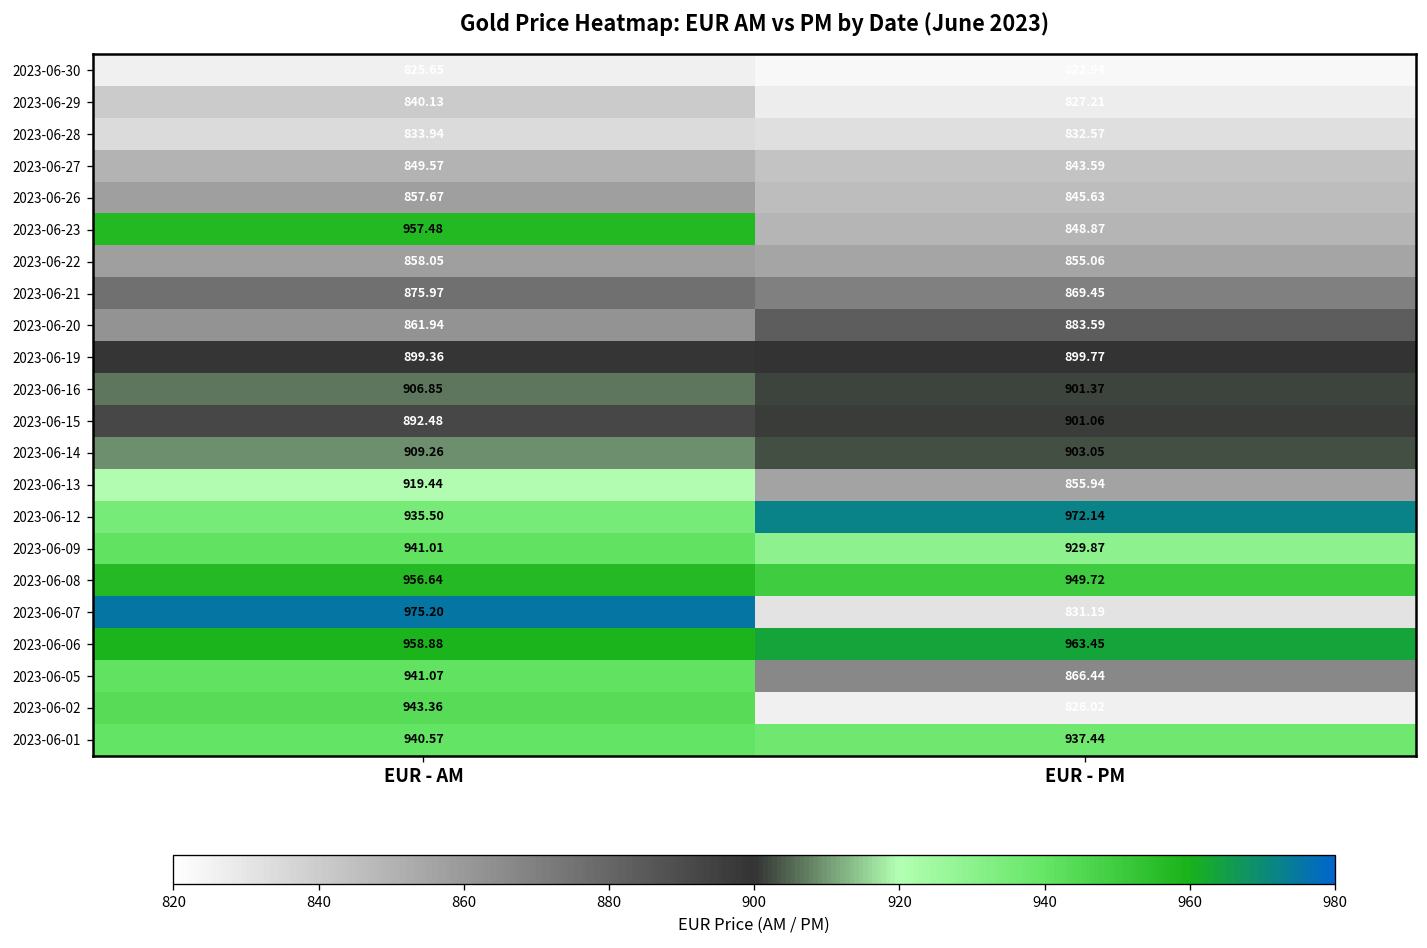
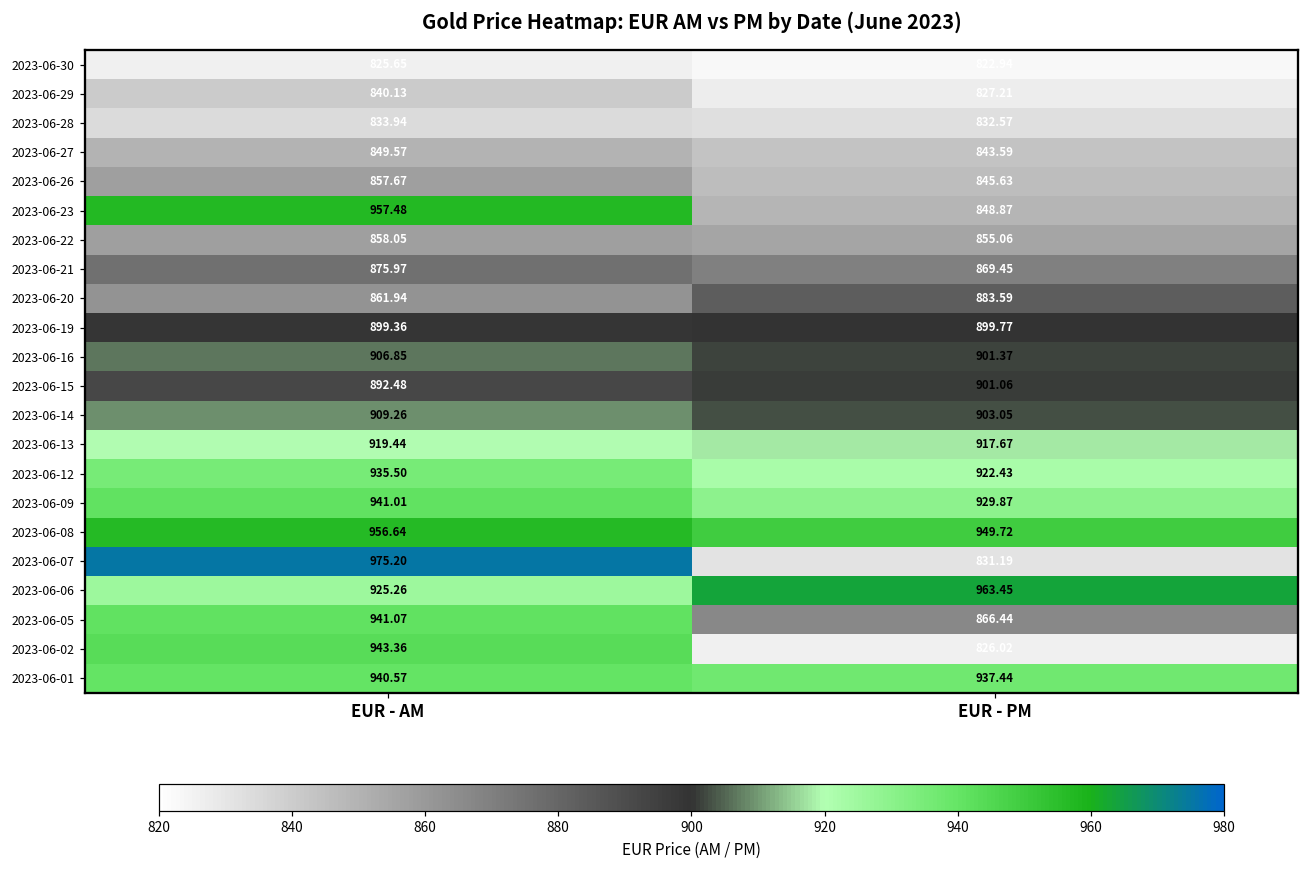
  {
    "2023-06-29": {
      "EUR - AM": 840.13
    },
    "2023-06-27": {
      "EUR - AM": 849.57,
      "EUR - PM": 843.59
    },
    "2023-06-26": {
      "EUR - AM": 857.67,
      "EUR - PM": 845.63
    },
    "2023-06-23": {
      "EUR - AM": 957.48,
      "EUR - PM": 848.87
    },
    "2023-06-22": {
      "EUR - AM": 858.05,
      "EUR - PM": 855.06
    },
    "2023-06-21": {
      "EUR - AM": 875.97,
      "EUR - PM": 869.45
    },
    "2023-06-20": {
      "EUR - AM": 861.94,
      "EUR - PM": 883.59
    },
    "2023-06-19": {
      "EUR - AM": 899.36,
      "EUR - PM": 899.77
    },
    "2023-06-16": {
      "EUR - AM": 906.85,
      "EUR - PM": 901.37
    },
    "2023-06-15": {
      "EUR - AM": 892.48,
      "EUR - PM": 901.06
    },
    "2023-06-14": {
      "EUR - AM": 909.26,
      "EUR - PM": 903.05
    },
    "2023-06-13": {
      "EUR - AM": 919.44,
-     "EUR - PM": 855.94
+     "EUR - PM": 917.67
    },
    "2023-06-12": {
      "EUR - AM": 935.50,
-     "EUR - PM": 972.14
+     "EUR - PM": 922.43
    },
    "2023-06-09": {
      "EUR - AM": 941.01,
      "EUR - PM": 929.87
    },
    "2023-06-08": {
      "EUR - AM": 956.64,
      "EUR - PM": 949.72
    },
    "2023-06-07": {
      "EUR - AM": 975.20
    },
    "2023-06-06": {
-     "EUR - AM": 958.88,
+     "EUR - AM": 925.26,
      "EUR - PM": 963.45
    },
    "2023-06-05": {
      "EUR - AM": 941.07,
      "EUR - PM": 866.44
    },
    "2023-06-02": {
      "EUR - AM": 943.36
    },
    "2023-06-01": {
      "EUR - AM": 940.57,
      "EUR - PM": 937.44
    }
  }
